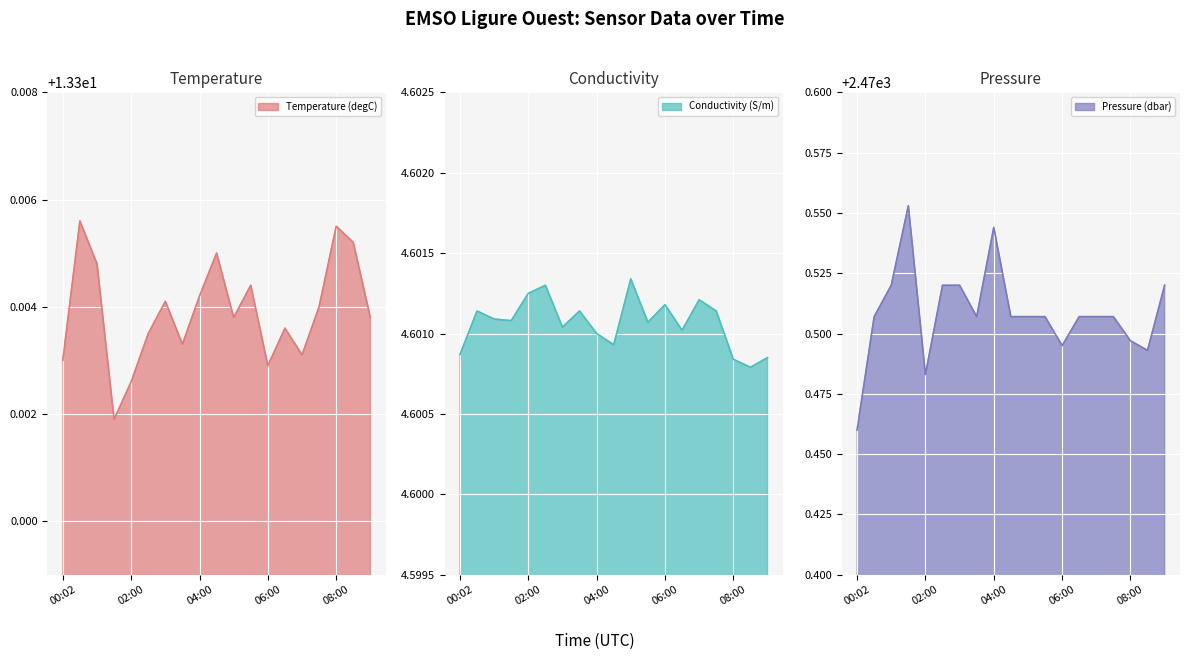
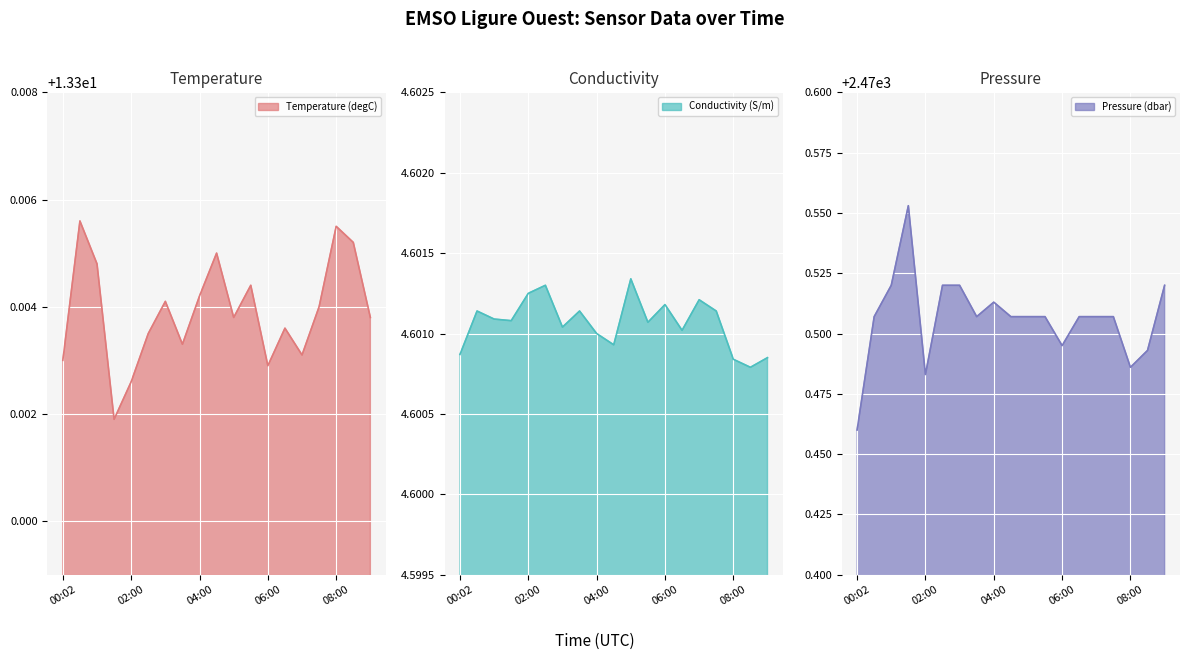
  {
    "Temperature": {
      "00:02": 13.3030,
      "02:00": 13.3026,
      "04:00": 13.3042,
      "06:00": 13.3029,
      "08:00": 13.3055
    },
    "Conductivity": {
      "00:02": 4.60087,
      "02:00": 4.60125,
      "04:00": 4.60100,
      "06:00": 4.60118,
      "08:00": 4.60084
    },
    "Pressure": {
      "00:02": 2470.460,
      "02:00": 2470.483,
-     "04:00": 2470.544,
+     "04:00": 2470.513,
      "06:00": 2470.495,
-     "08:00": 2470.497
+     "08:00": 2470.486
    }
  }
